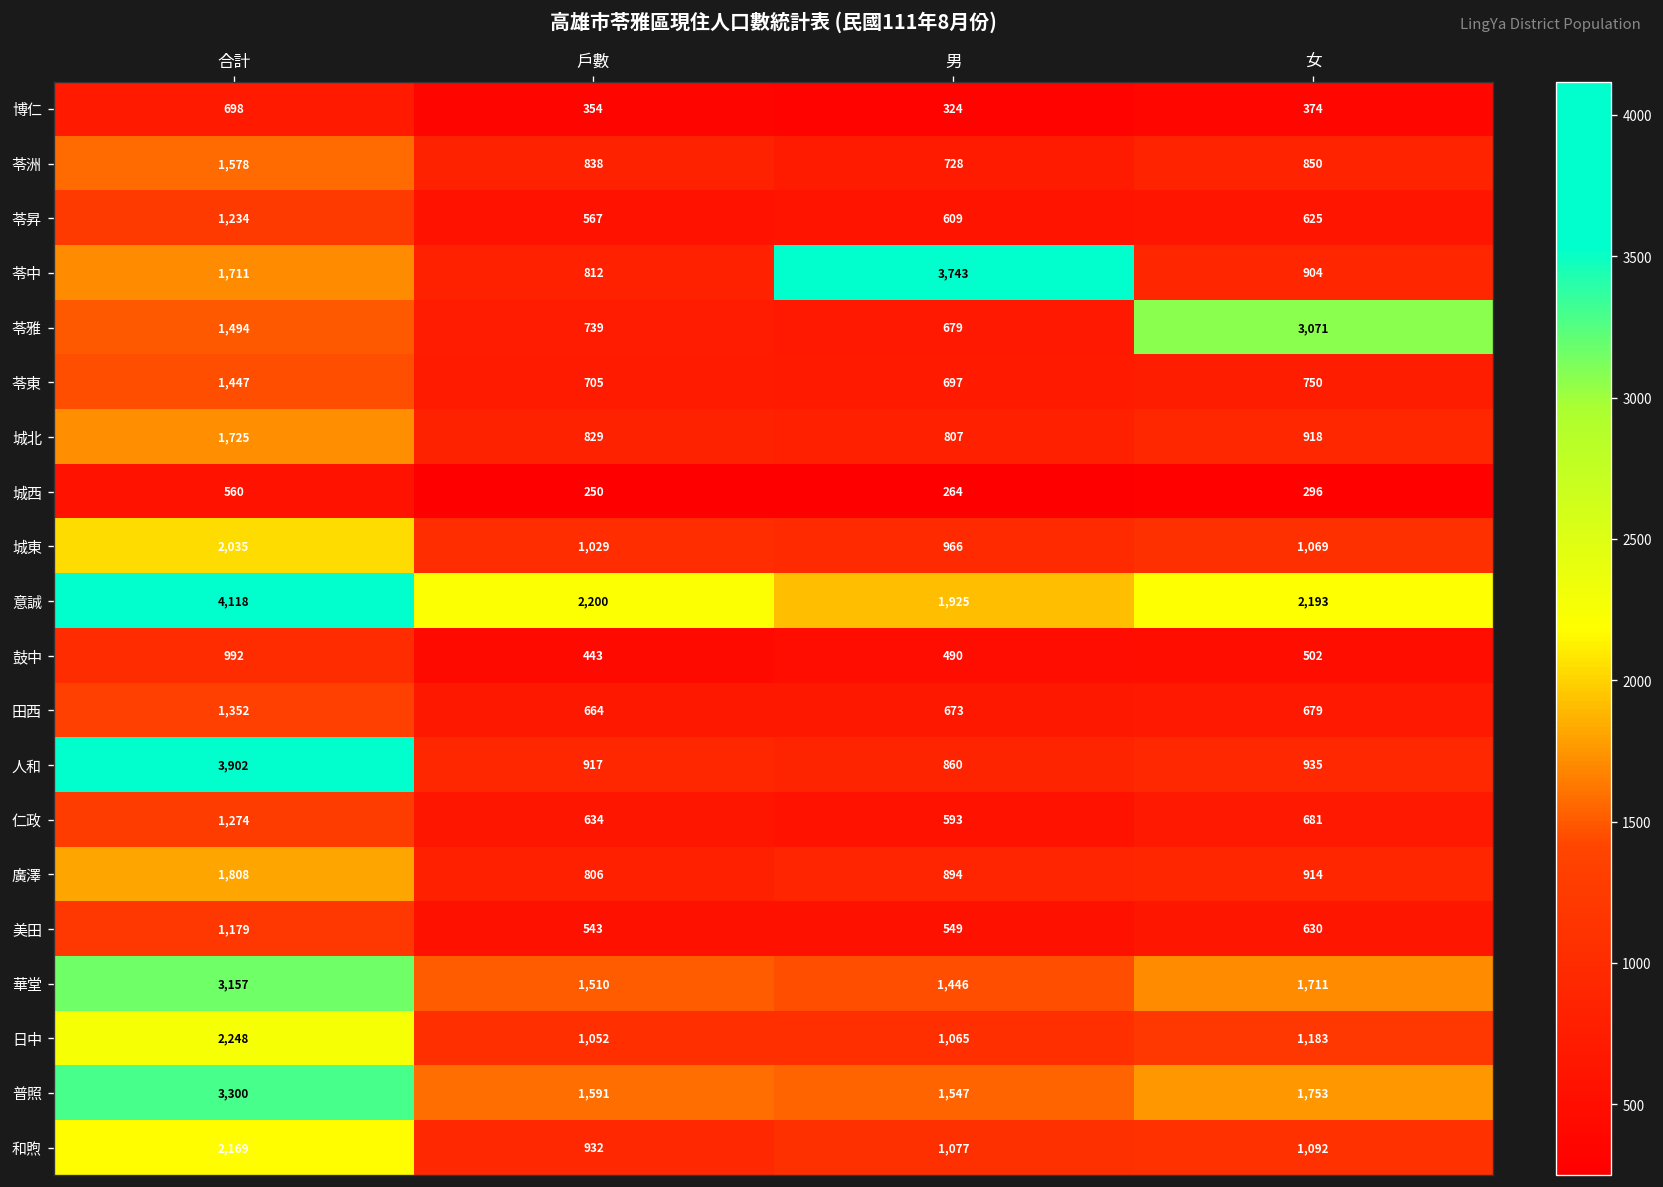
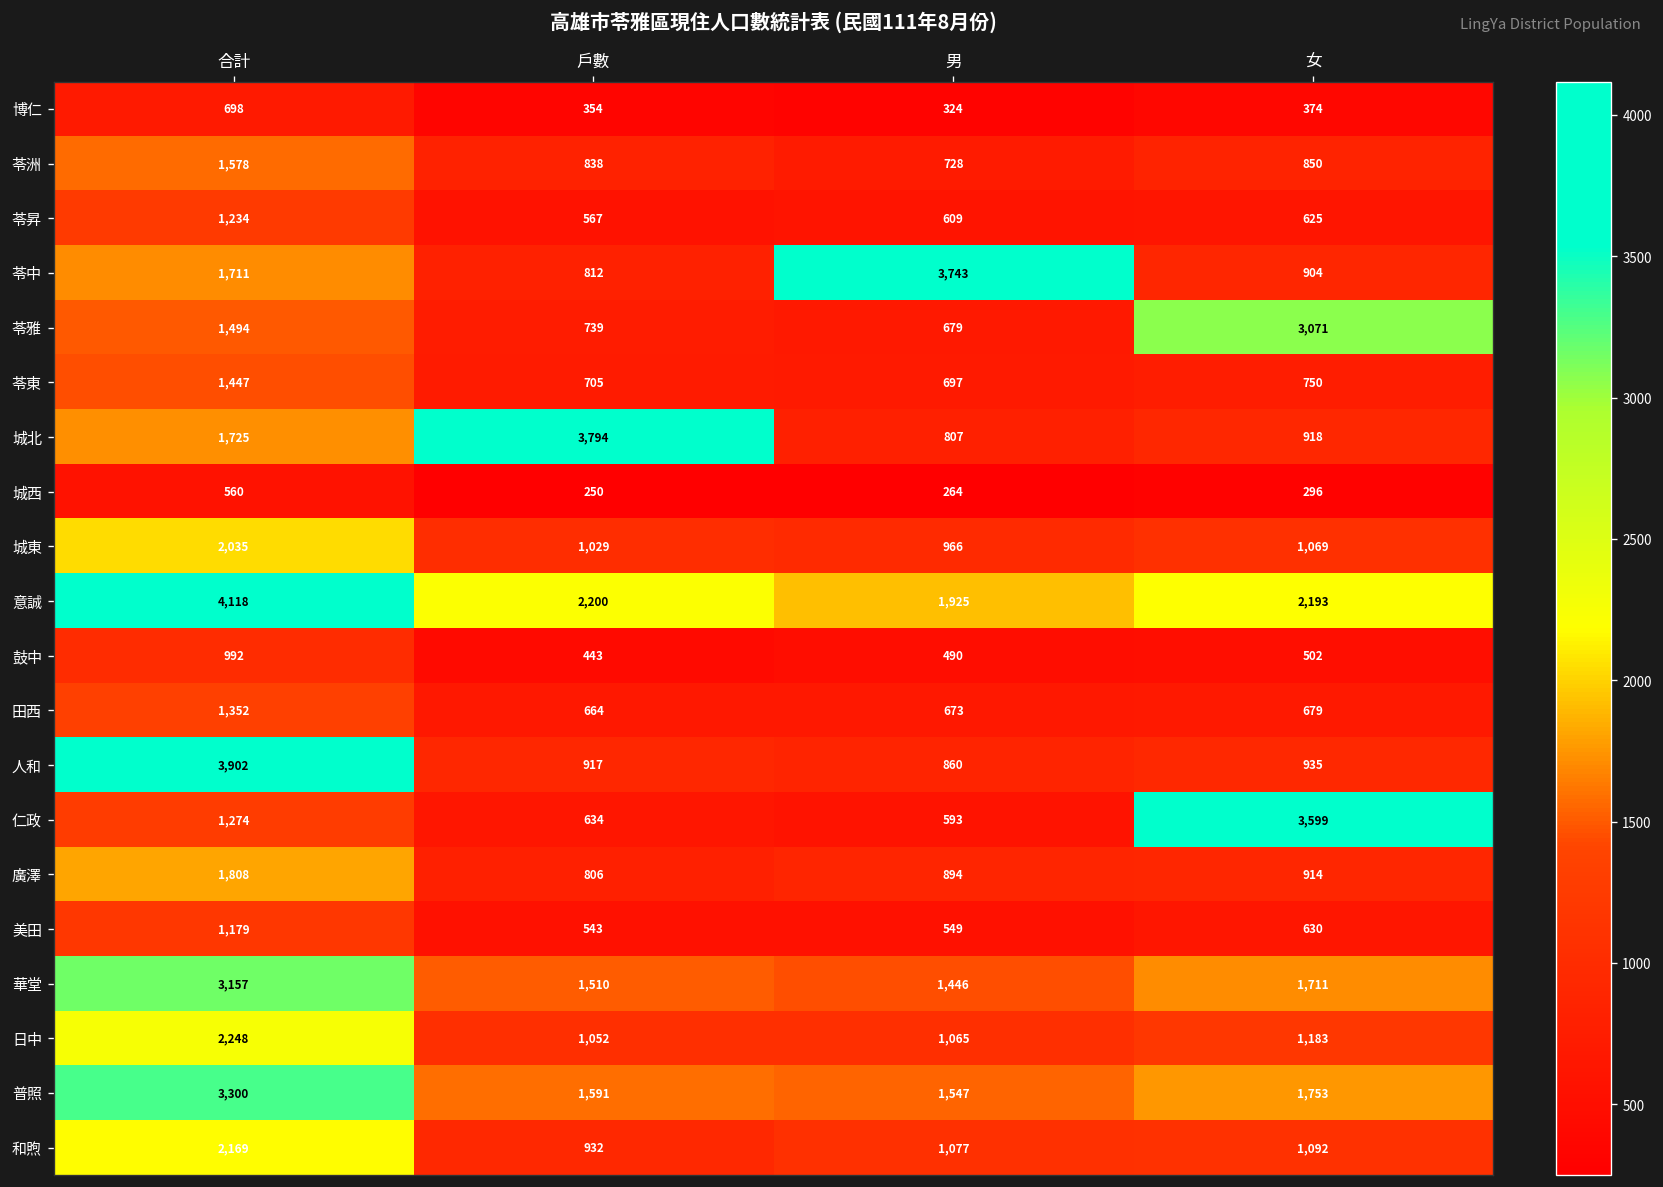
  {
    "博仁": {
      "合計": "698",
      "戶數": "354",
      "男": "324",
      "女": "374"
    },
    "苓洲": {
      "合計": "1,578",
      "戶數": "838",
      "男": "728",
      "女": "850"
    },
    "苓昇": {
      "合計": "1,234",
      "戶數": "567",
      "男": "609",
      "女": "625"
    },
    "苓中": {
      "合計": "1,711",
      "戶數": "812",
      "男": "3,743",
      "女": "904"
    },
    "苓雅": {
      "合計": "1,494",
      "戶數": "739",
      "男": "679",
      "女": "3,071"
    },
    "苓東": {
      "合計": "1,447",
      "戶數": "705",
      "男": "697",
      "女": "750"
    },
    "城北": {
      "合計": "1,725",
-     "戶數": "829",
+     "戶數": "3,794",
      "男": "807",
      "女": "918"
    },
    "城西": {
      "合計": "560",
      "戶數": "250",
      "男": "264",
      "女": "296"
    },
    "城東": {
      "合計": "2,035",
      "戶數": "1,029",
      "男": "966",
      "女": "1,069"
    },
    "意誠": {
      "合計": "4,118",
      "戶數": "2,200",
      "男": "1,925",
      "女": "2,193"
    },
    "鼓中": {
      "合計": "992",
      "戶數": "443",
      "男": "490",
      "女": "502"
    },
    "田西": {
      "合計": "1,352",
      "戶數": "664",
      "男": "673",
      "女": "679"
    },
    "人和": {
      "合計": "3,902",
      "戶數": "917",
      "男": "860",
      "女": "935"
    },
    "仁政": {
      "合計": "1,274",
      "戶數": "634",
      "男": "593",
-     "女": "681"
+     "女": "3,599"
    },
    "廣澤": {
      "合計": "1,808",
      "戶數": "806",
      "男": "894",
      "女": "914"
    },
    "美田": {
      "合計": "1,179",
      "戶數": "543",
      "男": "549",
      "女": "630"
    },
    "華堂": {
      "合計": "3,157",
      "戶數": "1,510",
      "男": "1,446",
      "女": "1,711"
    },
    "日中": {
      "合計": "2,248",
      "戶數": "1,052",
      "男": "1,065",
      "女": "1,183"
    },
    "普照": {
      "合計": "3,300",
      "戶數": "1,591",
      "男": "1,547",
      "女": "1,753"
    },
    "和煦": {
      "合計": "2,169",
      "戶數": "932",
      "男": "1,077",
      "女": "1,092"
    }
  }
